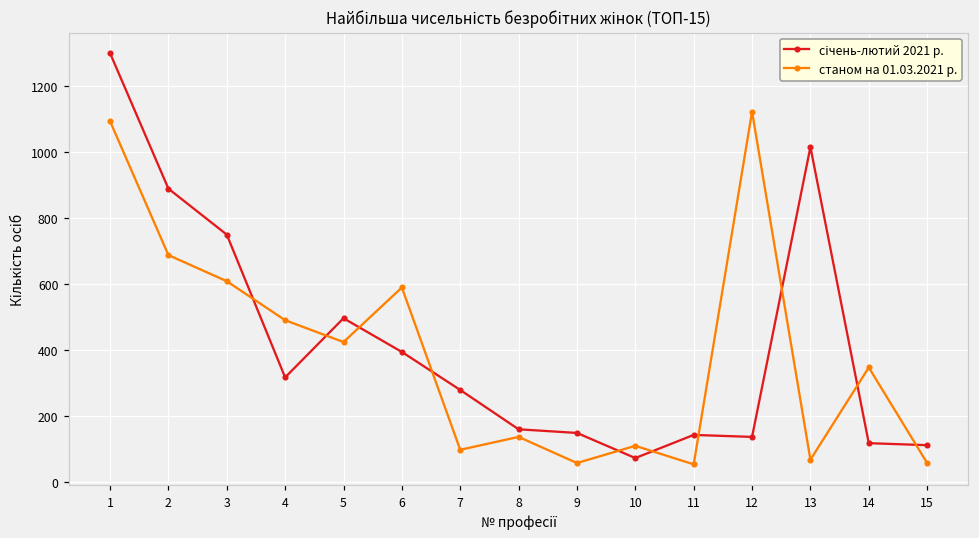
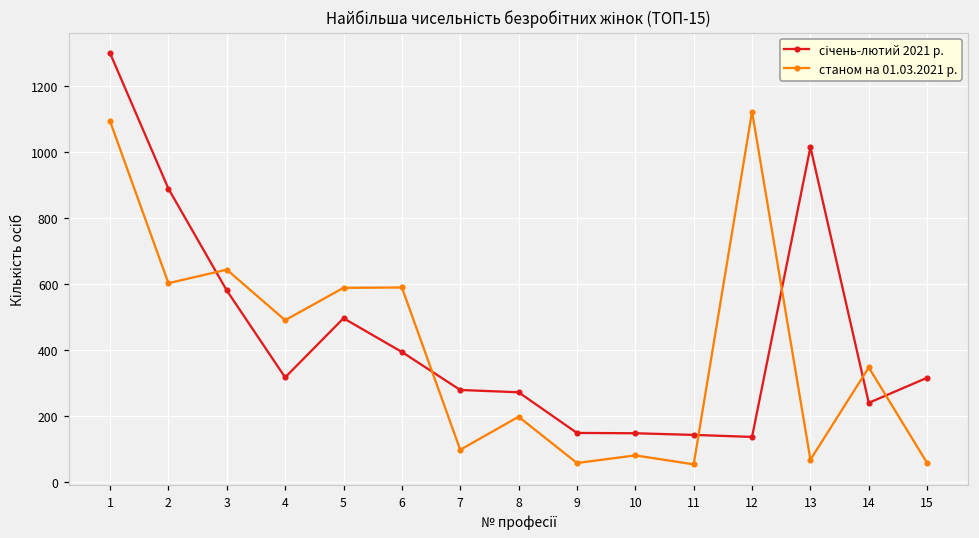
  {
    "січень-лютий 2021 р.": {
      "1": 1300,
      "2": 890,
-     "3": 750,
+     "3": 580,
      "4": 320,
      "5": 500,
      "6": 390,
      "7": 280,
-     "8": 160,
+     "8": 270,
      "9": 150,
-     "10": 70,
+     "10": 150,
      "11": 140,
      "12": 140,
      "13": 1010,
-     "14": 120,
-     "15": 110
+     "14": 240,
+     "15": 320
    },
    "станом на 01.03.2021 р.": {
      "1": 1090,
-     "2": 690,
-     "3": 610,
+     "2": 600,
+     "3": 640,
      "4": 490,
-     "5": 420,
+     "5": 590,
      "6": 590,
      "7": 100,
-     "8": 140,
+     "8": 200,
      "9": 60,
-     "10": 110,
+     "10": 80,
      "11": 50,
      "12": 1120,
      "13": 70,
      "14": 350,
      "15": 60
    }
  }
